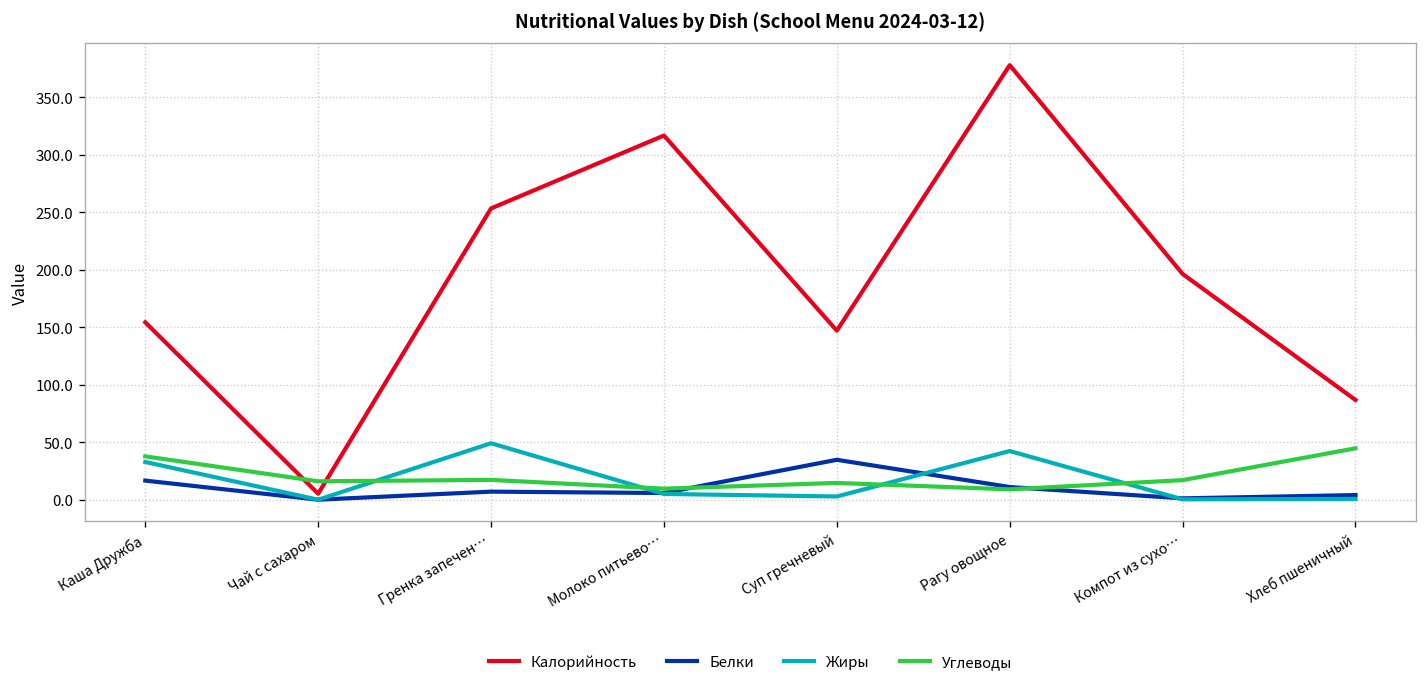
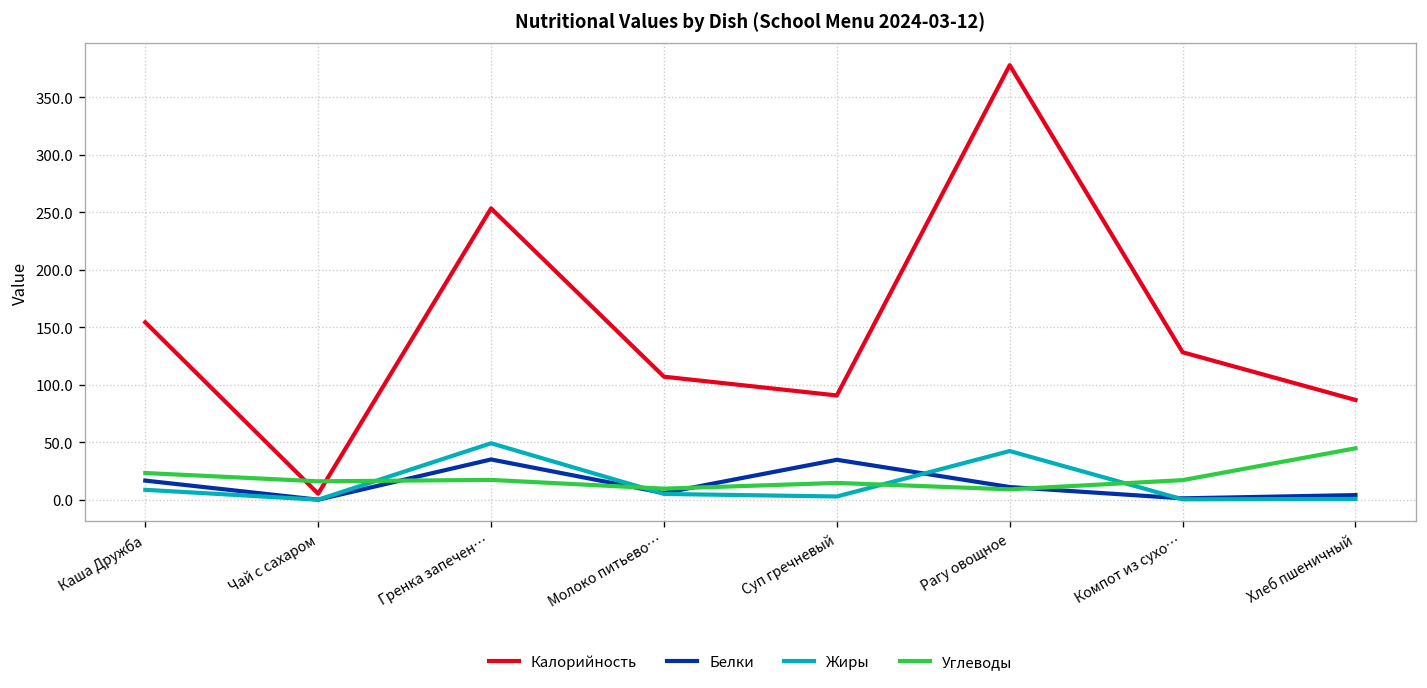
  {
    "Калорийность": {
      "Каша Дружба": 150,
      "Чай с сахаром": 10,
      "Гренка запечен…": 250,
-     "Молоко питьево…": 320,
-     "Суп гречневый": 150,
+     "Молоко питьево…": 110,
+     "Суп гречневый": 90,
      "Рагу овощное": 380,
-     "Компот из сухо…": 200,
+     "Компот из сухо…": 130,
      "Хлеб пшеничный": 90
    },
    "Белки": {
      "Каша Дружба": 20,
-     "Гренка запечен…": 10,
+     "Гренка запечен…": 40,
      "Суп гречневый": 30,
      "Хлеб пшеничный": 0
    },
    "Жиры": {
-     "Каша Дружба": 30,
+     "Каша Дружба": 10,
      "Гренка запечен…": 50,
      "Суп гречневый": 0,
      "Рагу овощное": 40,
      "Хлеб пшеничный": 0
    },
    "Углеводы": {
-     "Каша Дружба": 40,
+     "Каша Дружба": 20,
      "Чай с сахаром": 20,
      "Гренка запечен…": 20,
      "Молоко питьево…": 10,
      "Суп гречневый": 10,
      "Компот из сухо…": 20,
      "Хлеб пшеничный": 40
    }
  }
